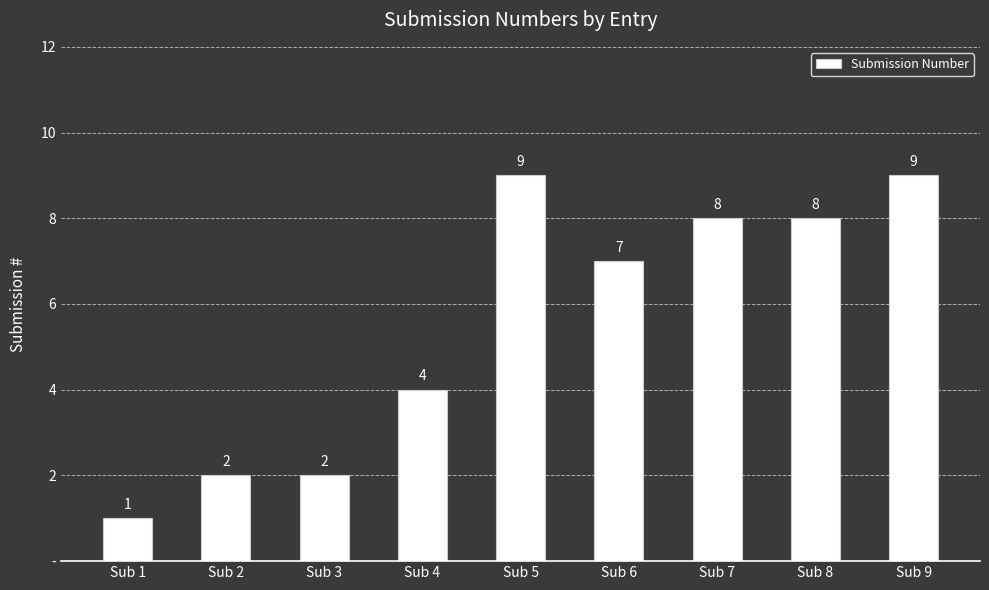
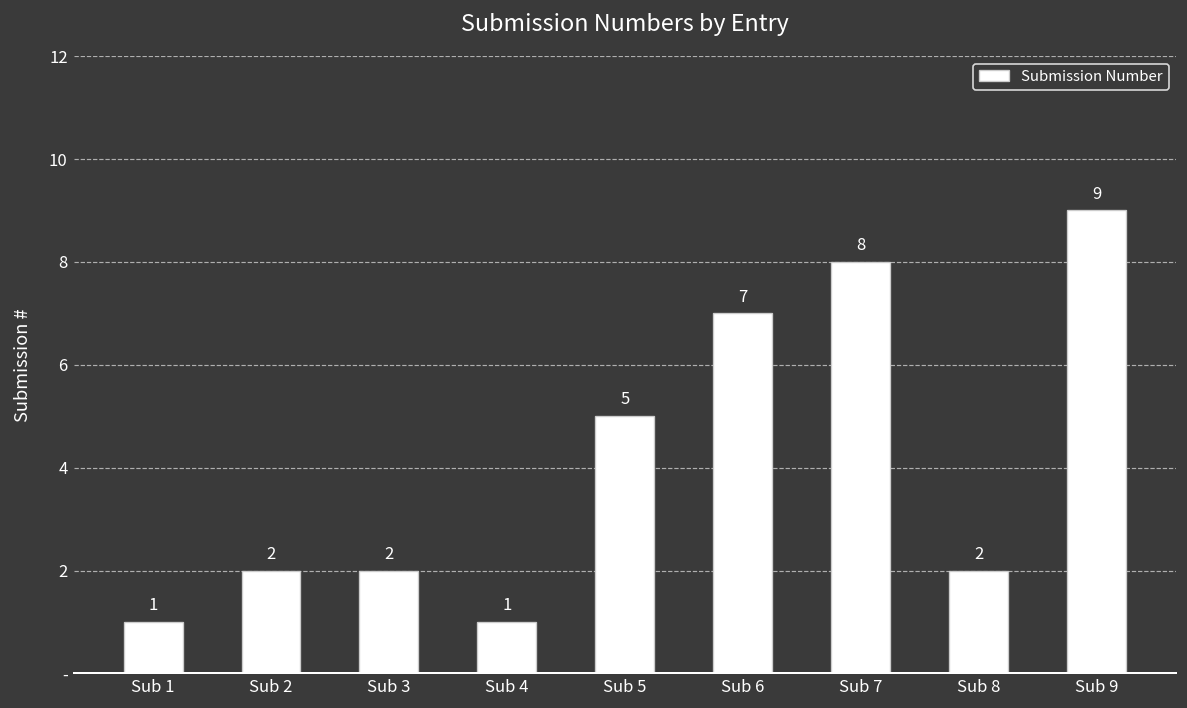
  {
    "Sub 1": 1,
    "Sub 2": 2,
    "Sub 3": 2,
-   "Sub 4": 4,
-   "Sub 5": 9,
+   "Sub 4": 1,
+   "Sub 5": 5,
    "Sub 6": 7,
    "Sub 7": 8,
-   "Sub 8": 8,
+   "Sub 8": 2,
    "Sub 9": 9
  }
